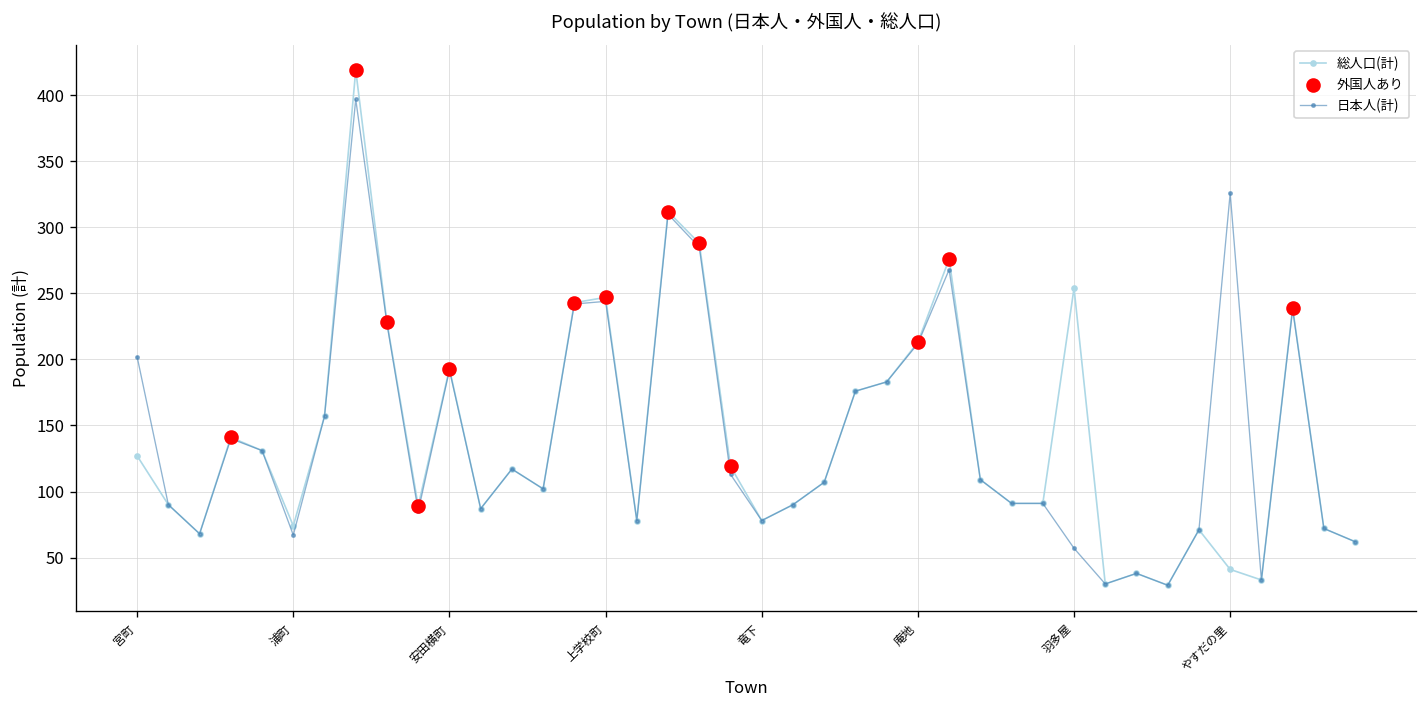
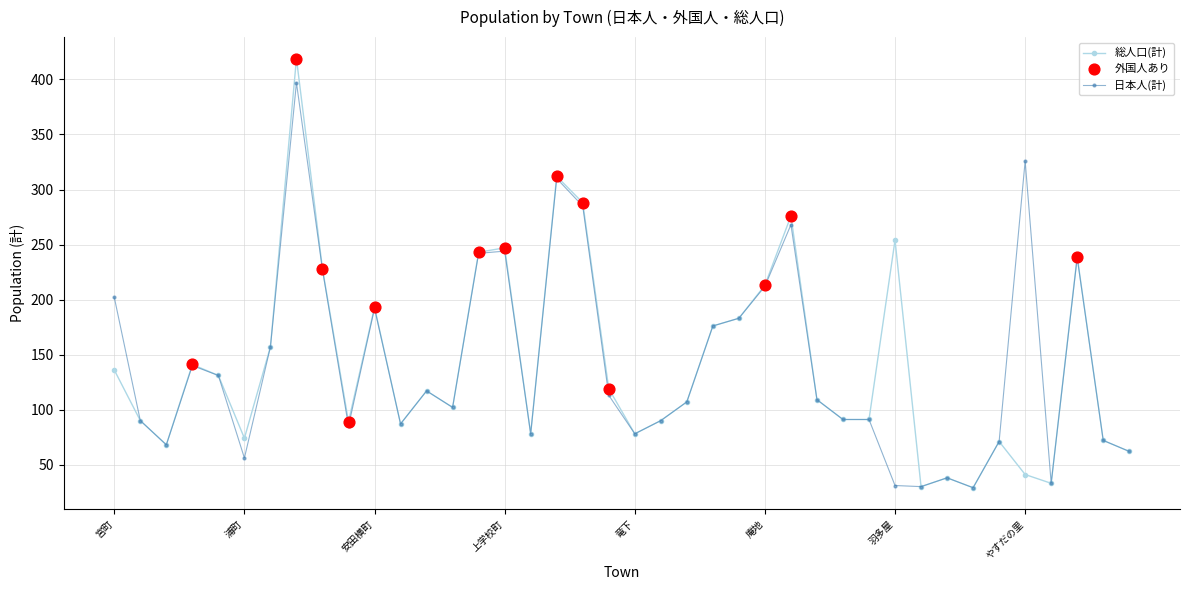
  {
    "総人口(計)": {
-     "宮町": 127,
+     "宮町": 136,
      "浦町": 74,
      "羽多屋": 254,
      "やすだの里": 41
    },
    "日本人(計)": {
      "宮町": 202,
-     "浦町": 67,
+     "浦町": 56,
      "上学校町": 244,
-     "羽多屋": 57,
+     "羽多屋": 31,
      "やすだの里": 326
    }
  }
